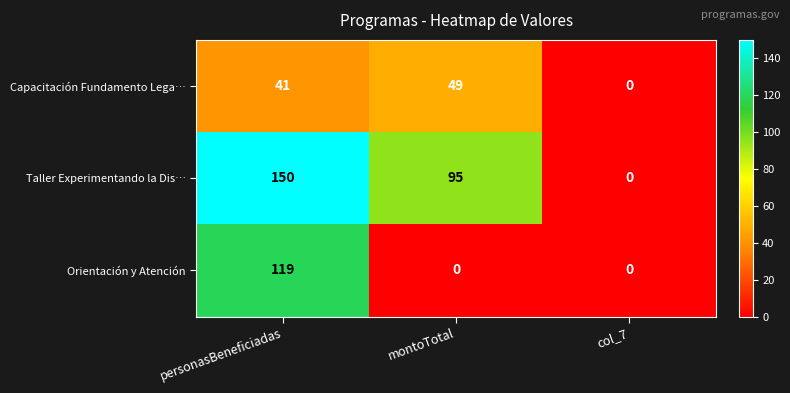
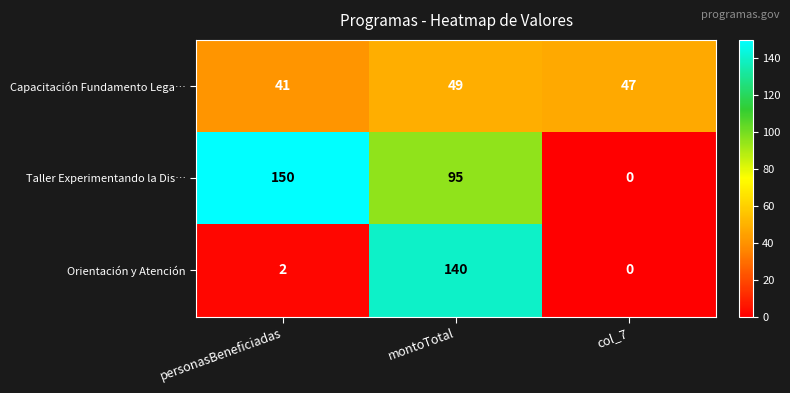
  {
    "Capacitación Fundamento Lega…": {
      "personasBeneficiadas": 41,
      "montoTotal": 49,
-     "col_7": 0
+     "col_7": 47
    },
    "Taller Experimentando la Dis…": {
      "personasBeneficiadas": 150,
      "montoTotal": 95,
      "col_7": 0
    },
    "Orientación y Atención": {
-     "personasBeneficiadas": 119,
-     "montoTotal": 0,
+     "personasBeneficiadas": 2,
+     "montoTotal": 140,
      "col_7": 0
    }
  }
